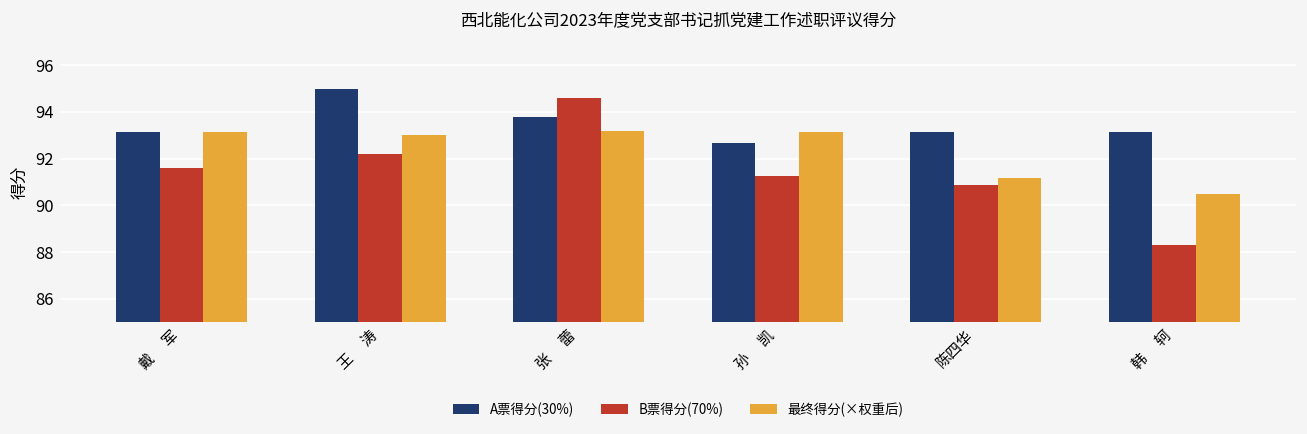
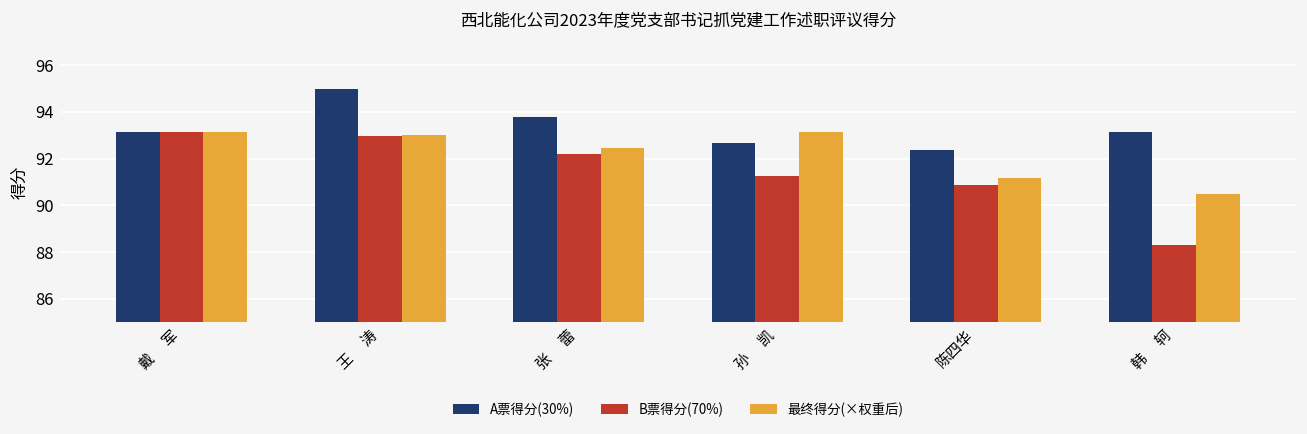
  {
    "A票得分(30%)": {
      "戴 军": 93.1,
      "王 涛": 95.0,
      "张 蕾": 93.8,
      "孙 凯": 92.7,
-     "陈四华": 93.1,
+     "陈四华": 92.4,
      "韩 轲": 93.1
    },
    "B票得分(70%)": {
-     "戴 军": 91.6,
-     "王 涛": 92.2,
-     "张 蕾": 94.6,
+     "戴 军": 93.1,
+     "王 涛": 93.0,
+     "张 蕾": 92.2,
      "孙 凯": 91.3,
      "陈四华": 90.9,
      "韩 轲": 88.3
    },
    "最终得分(×权重后)": {
      "戴 军": 93.1,
      "王 涛": 93.0,
-     "张 蕾": 93.2,
+     "张 蕾": 92.5,
      "孙 凯": 93.1,
      "陈四华": 91.2,
      "韩 轲": 90.5
    }
  }
